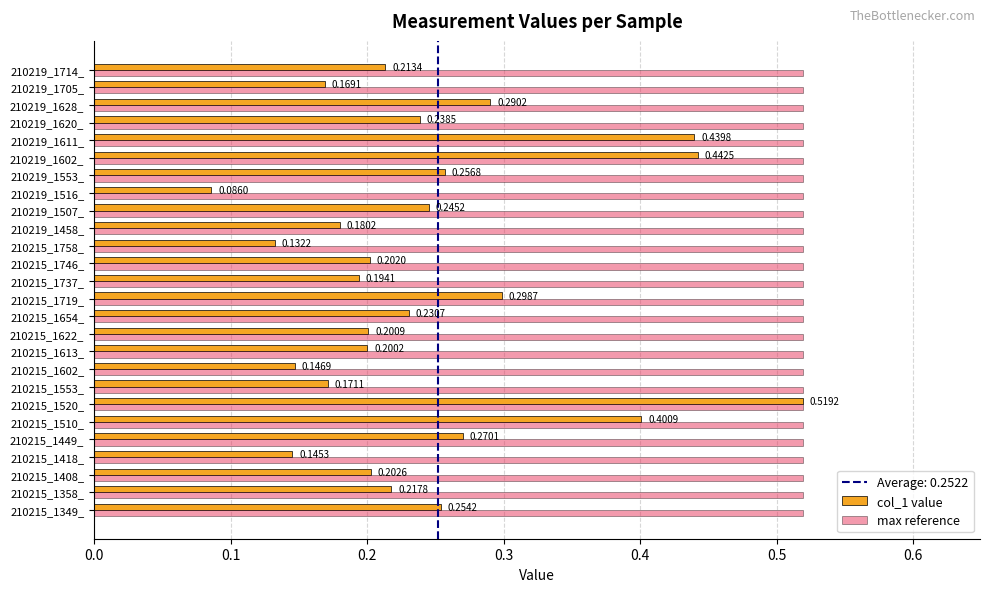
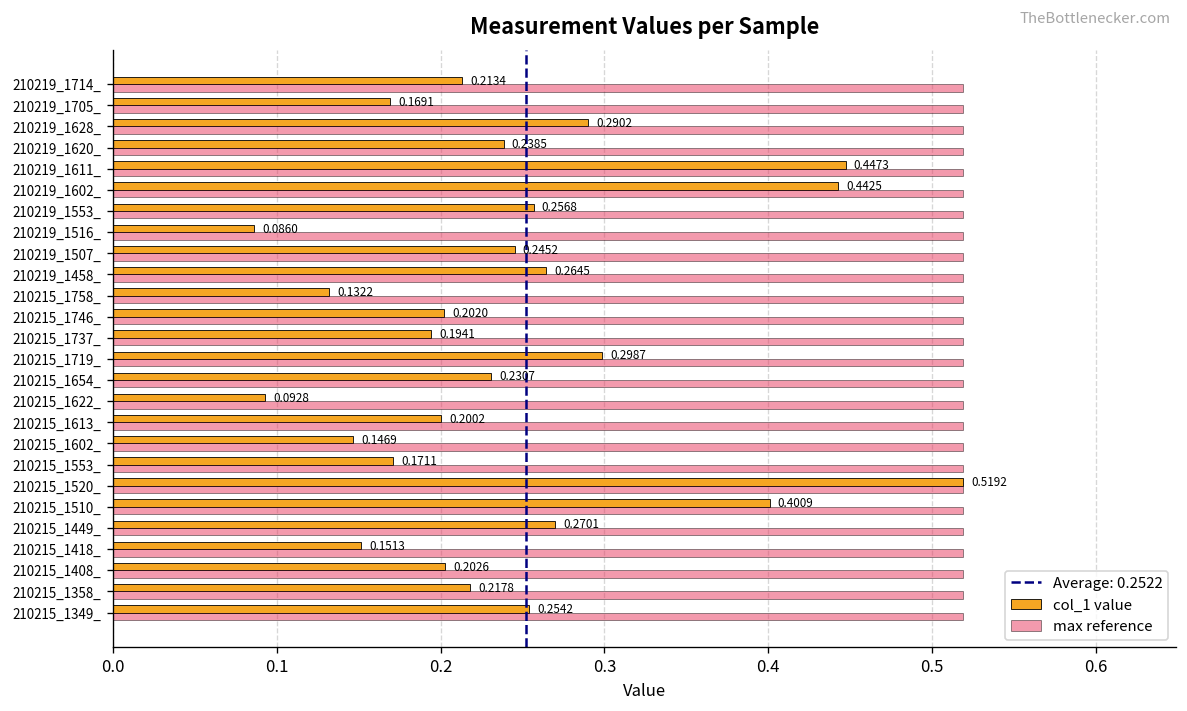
  {
    "col_1 value": {
      "210219_1714_": 0.2134,
      "210219_1705_": 0.1691,
      "210219_1628_": 0.2902,
      "210219_1620_": 0.2385,
-     "210219_1611_": 0.4398,
+     "210219_1611_": 0.4473,
      "210219_1602_": 0.4425,
      "210219_1553_": 0.2568,
      "210219_1516_": 0.0860,
      "210219_1507_": 0.2452,
-     "210219_1458_": 0.1802,
+     "210219_1458_": 0.2645,
      "210215_1758_": 0.1322,
      "210215_1746_": 0.2020,
      "210215_1737_": 0.1941,
      "210215_1719_": 0.2987,
      "210215_1654_": 0.2307,
-     "210215_1622_": 0.2009,
+     "210215_1622_": 0.0928,
      "210215_1613_": 0.2002,
      "210215_1602_": 0.1469,
      "210215_1553_": 0.1711,
      "210215_1520_": 0.5192,
      "210215_1510_": 0.4009,
      "210215_1449_": 0.2701,
-     "210215_1418_": 0.1453,
+     "210215_1418_": 0.1513,
      "210215_1408_": 0.2026,
      "210215_1358_": 0.2178,
      "210215_1349_": 0.2542
    },
    "max reference": {
      "210215_1520_": 0.5192
    }
  }
